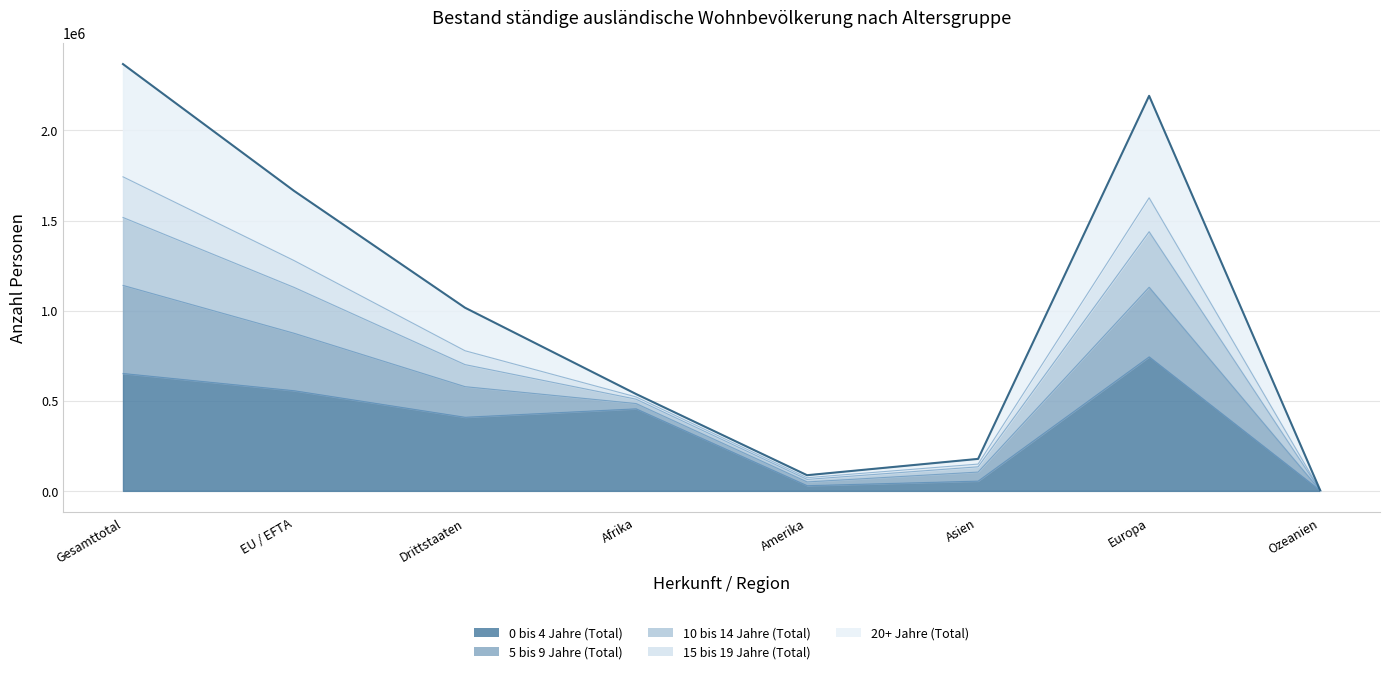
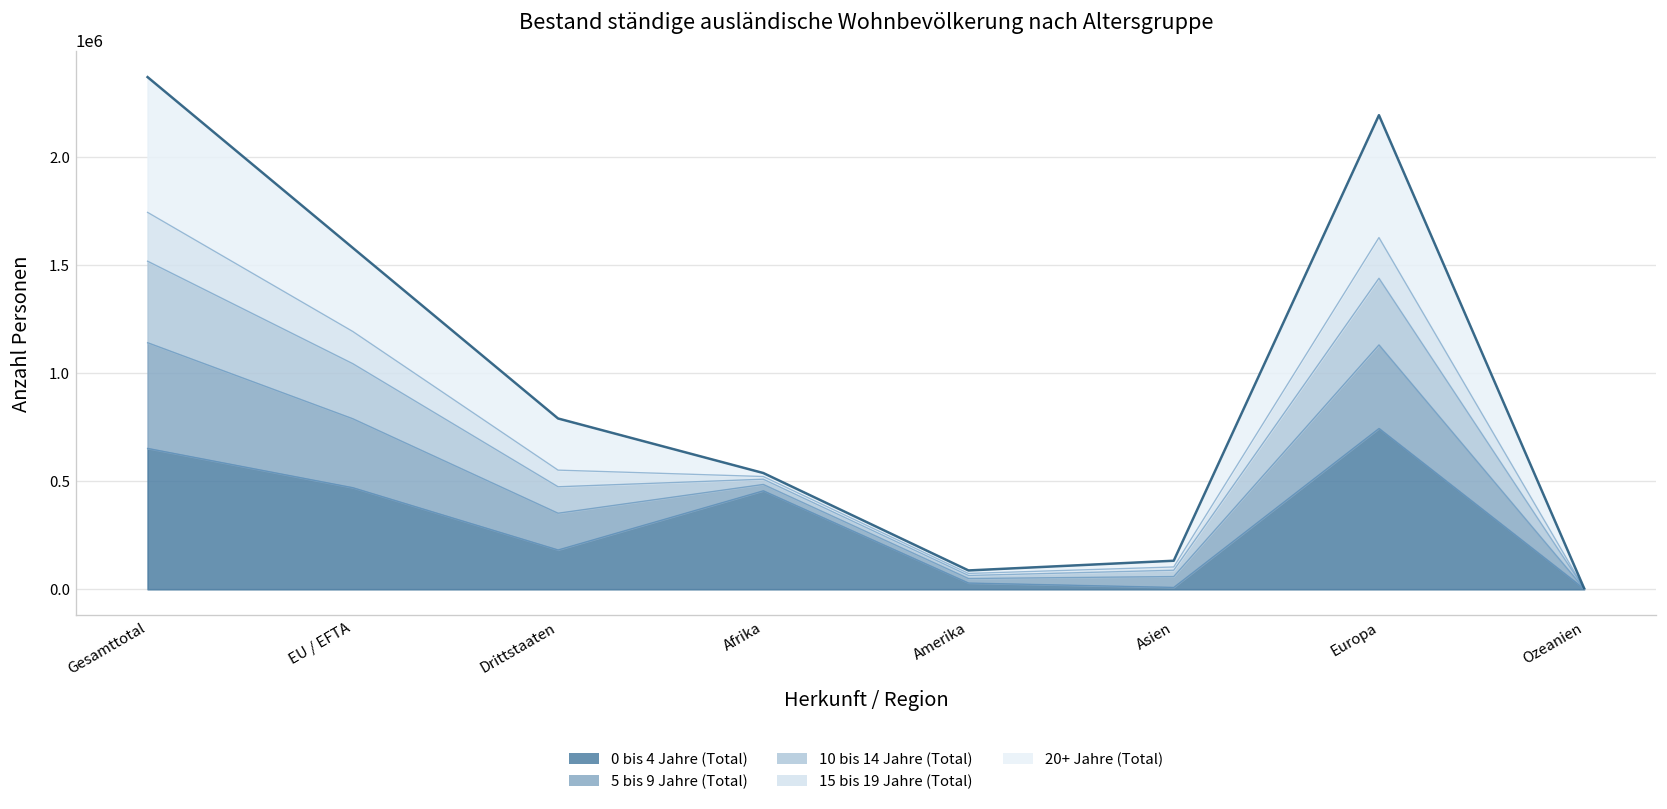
  {
    "0 bis 4 Jahre (Total)": {
      "Gesamttotal": 650000,
-     "EU / EFTA": 560000,
-     "Drittstaaten": 410000,
+     "EU / EFTA": 470000,
+     "Drittstaaten": 180000,
      "Afrika": 460000,
      "Amerika": 30000,
-     "Asien": 50000,
+     "Asien": 10000,
      "Europa": 740000
    }
  }
